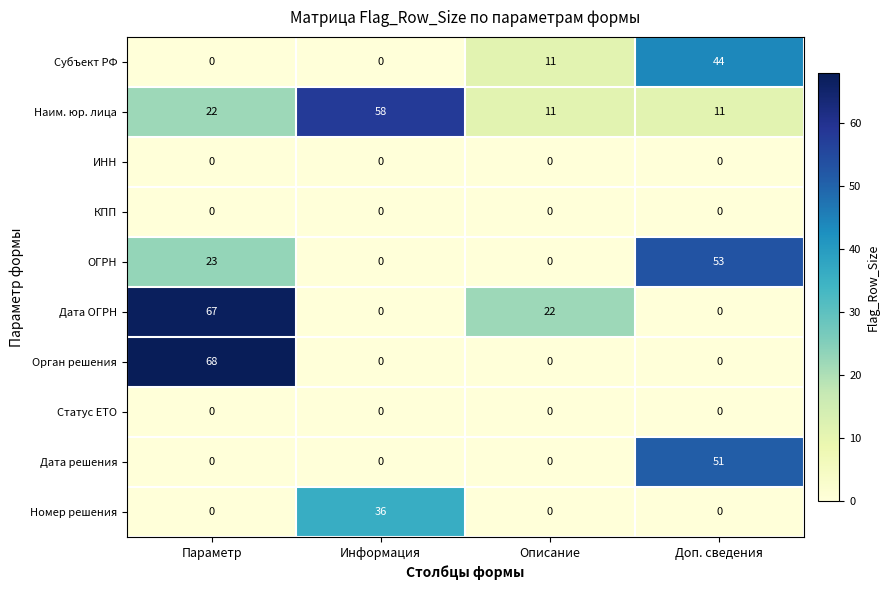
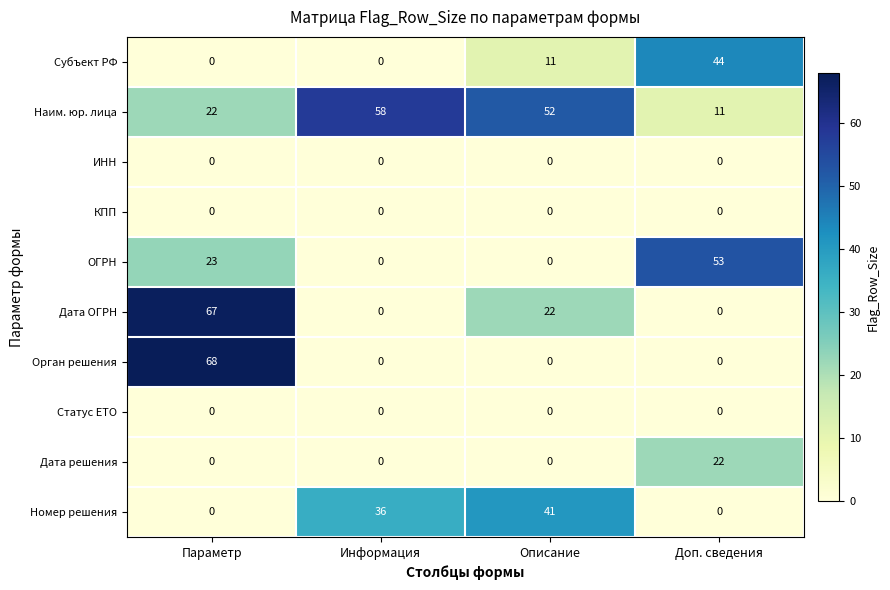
  {
    "Субъект РФ": {
      "Параметр": 0,
      "Информация": 0,
      "Описание": 11,
      "Доп. сведения": 44
    },
    "Наим. юр. лица": {
      "Параметр": 22,
      "Информация": 58,
-     "Описание": 11,
+     "Описание": 52,
      "Доп. сведения": 11
    },
    "ИНН": {
      "Параметр": 0,
      "Информация": 0,
      "Описание": 0,
      "Доп. сведения": 0
    },
    "КПП": {
      "Параметр": 0,
      "Информация": 0,
      "Описание": 0,
      "Доп. сведения": 0
    },
    "ОГРН": {
      "Параметр": 23,
      "Информация": 0,
      "Описание": 0,
      "Доп. сведения": 53
    },
    "Дата ОГРН": {
      "Параметр": 67,
      "Информация": 0,
      "Описание": 22,
      "Доп. сведения": 0
    },
    "Орган решения": {
      "Параметр": 68,
      "Информация": 0,
      "Описание": 0,
      "Доп. сведения": 0
    },
    "Статус ЕТО": {
      "Параметр": 0,
      "Информация": 0,
      "Описание": 0,
      "Доп. сведения": 0
    },
    "Дата решения": {
      "Параметр": 0,
      "Информация": 0,
      "Описание": 0,
-     "Доп. сведения": 51
+     "Доп. сведения": 22
    },
    "Номер решения": {
      "Параметр": 0,
      "Информация": 36,
-     "Описание": 0,
+     "Описание": 41,
      "Доп. сведения": 0
    }
  }
